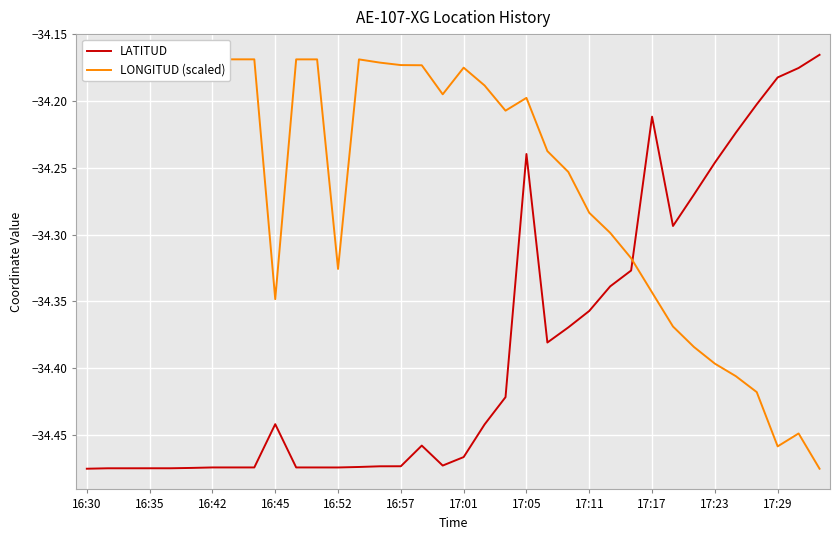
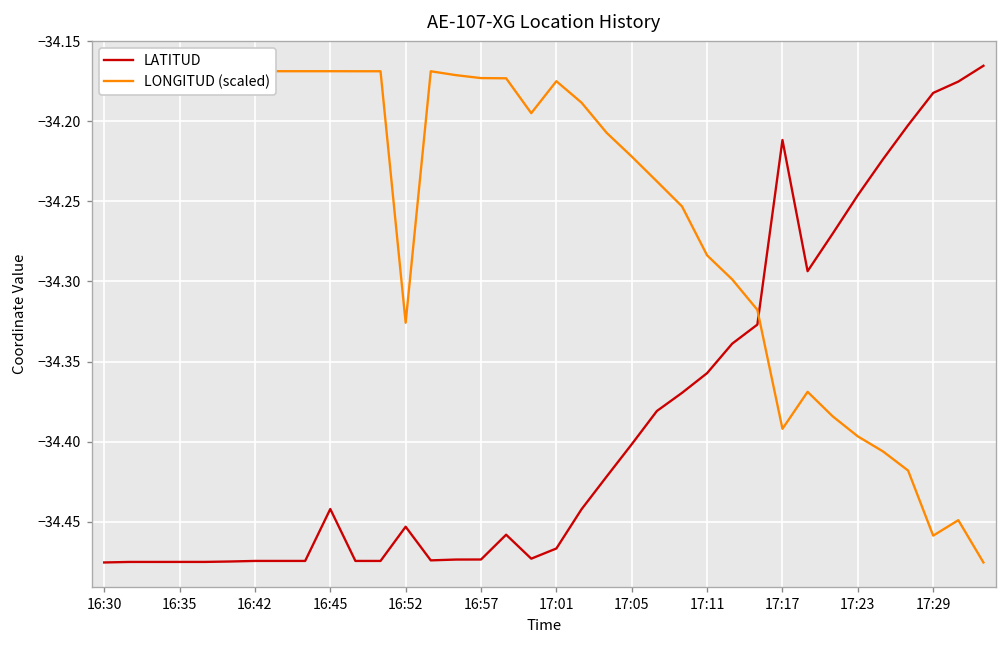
  {
    "LATITUD": {
      "16:30": -34.475,
      "16:42": -34.474,
      "16:45": -34.442,
-     "16:52": -34.475,
-     "17:05": -34.240,
+     "16:52": -34.453,
+     "17:05": -34.402,
      "17:11": -34.357,
      "17:17": -34.212,
      "17:29": -34.182
    },
    "LONGITUD (scaled)": {
-     "16:45": -34.348,
+     "16:45": -34.169,
      "16:52": -34.326,
-     "17:05": -34.198,
+     "17:05": -34.222,
      "17:11": -34.284,
-     "17:17": -34.343,
+     "17:17": -34.392,
      "17:29": -34.459
    }
  }
